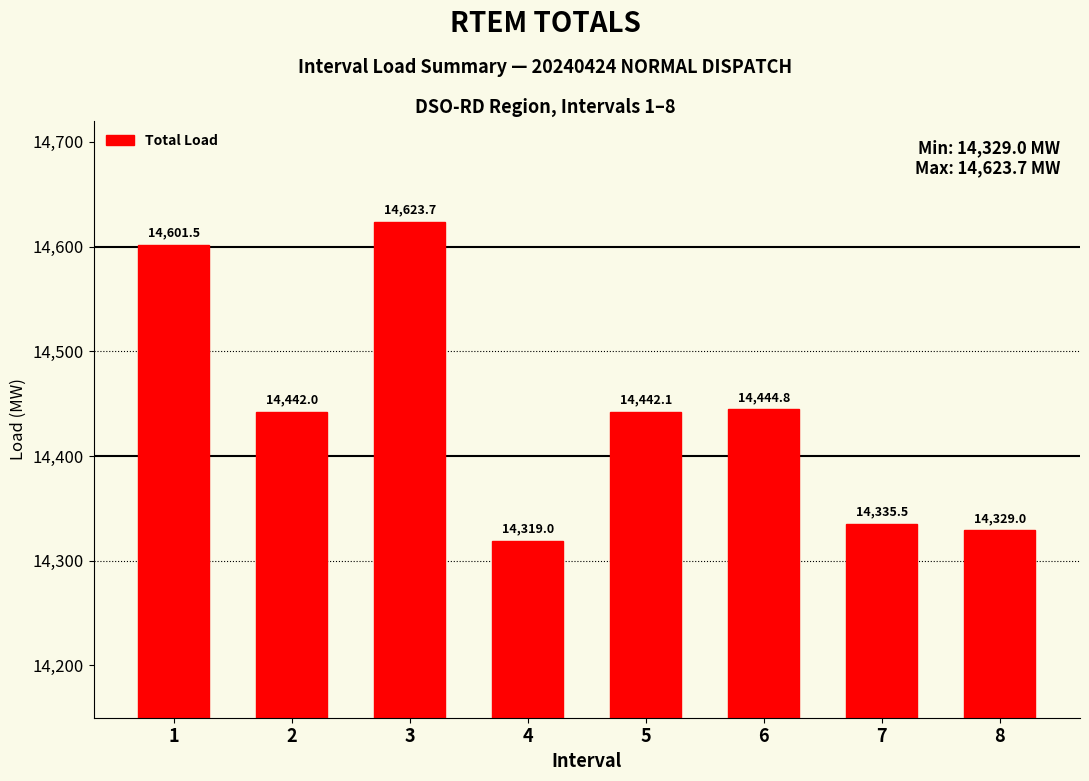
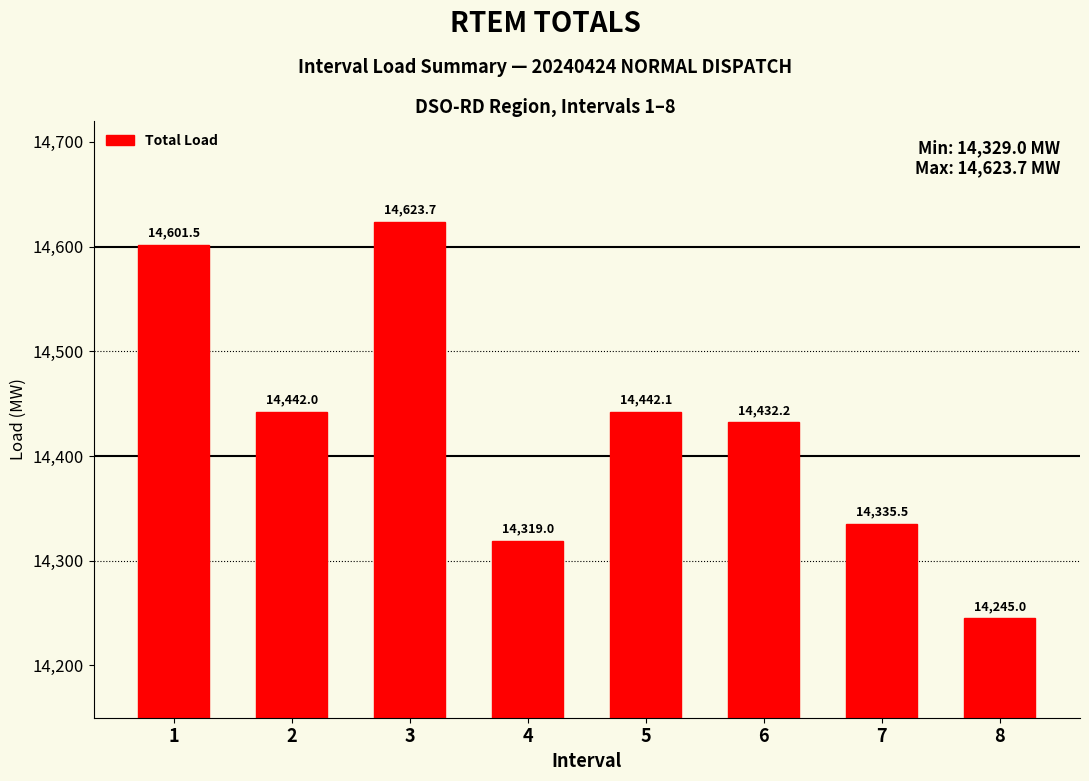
  {
    "1": "14,601.5",
    "2": "14,442.0",
    "3": "14,623.7",
    "4": "14,319.0",
    "5": "14,442.1",
-   "6": "14,444.8",
+   "6": "14,432.2",
    "7": "14,335.5",
-   "8": "14,329.0"
+   "8": "14,245.0"
  }
